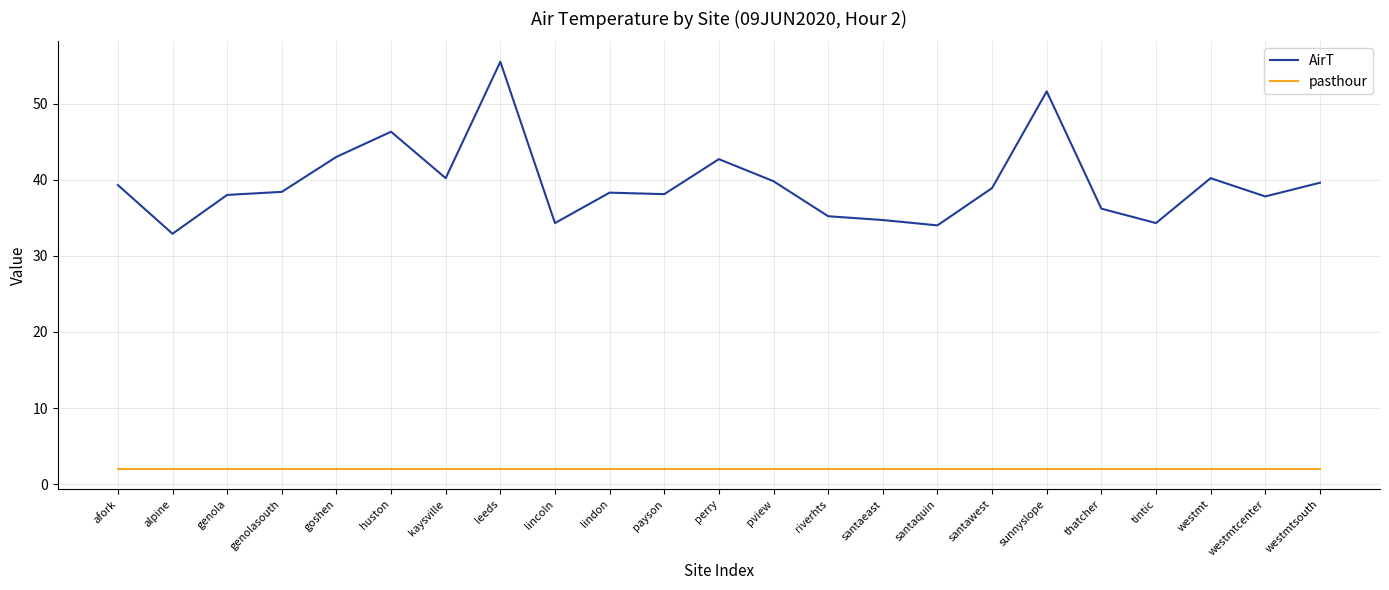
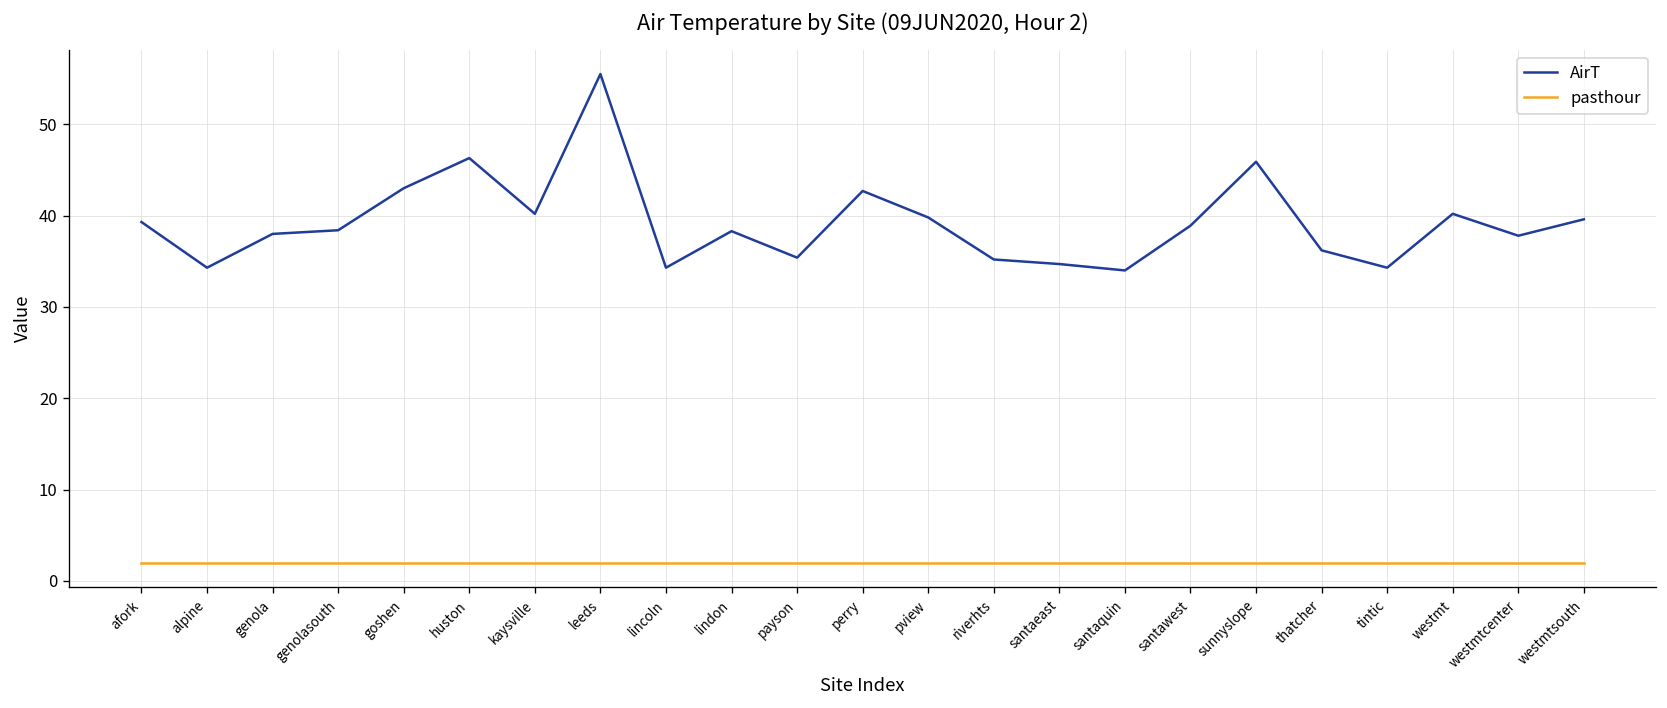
  {
    "AirT": {
      "afork": 39,
-     "alpine": 33,
+     "alpine": 34,
      "genola": 38,
      "genolasouth": 38,
      "goshen": 43,
      "huston": 46,
      "kaysville": 40,
      "leeds": 56,
      "lincoln": 34,
      "lindon": 38,
-     "payson": 38,
+     "payson": 35,
      "perry": 43,
      "pview": 40,
      "riverhts": 35,
      "santaeast": 35,
      "santaquin": 34,
      "santawest": 39,
-     "sunnyslope": 52,
+     "sunnyslope": 46,
      "thatcher": 36,
      "tintic": 34,
      "westmt": 40,
      "westmtcenter": 38,
      "westmtsouth": 40
    },
    "pasthour": {
      "afork": 2,
      "alpine": 2,
      "genola": 2,
      "genolasouth": 2,
      "goshen": 2,
      "huston": 2,
      "kaysville": 2,
      "leeds": 2,
      "lincoln": 2,
      "lindon": 2,
      "payson": 2,
      "perry": 2,
      "pview": 2,
      "riverhts": 2,
      "santaeast": 2,
      "santaquin": 2,
      "santawest": 2,
      "sunnyslope": 2,
      "thatcher": 2,
      "tintic": 2,
      "westmt": 2,
      "westmtcenter": 2,
      "westmtsouth": 2
    }
  }
